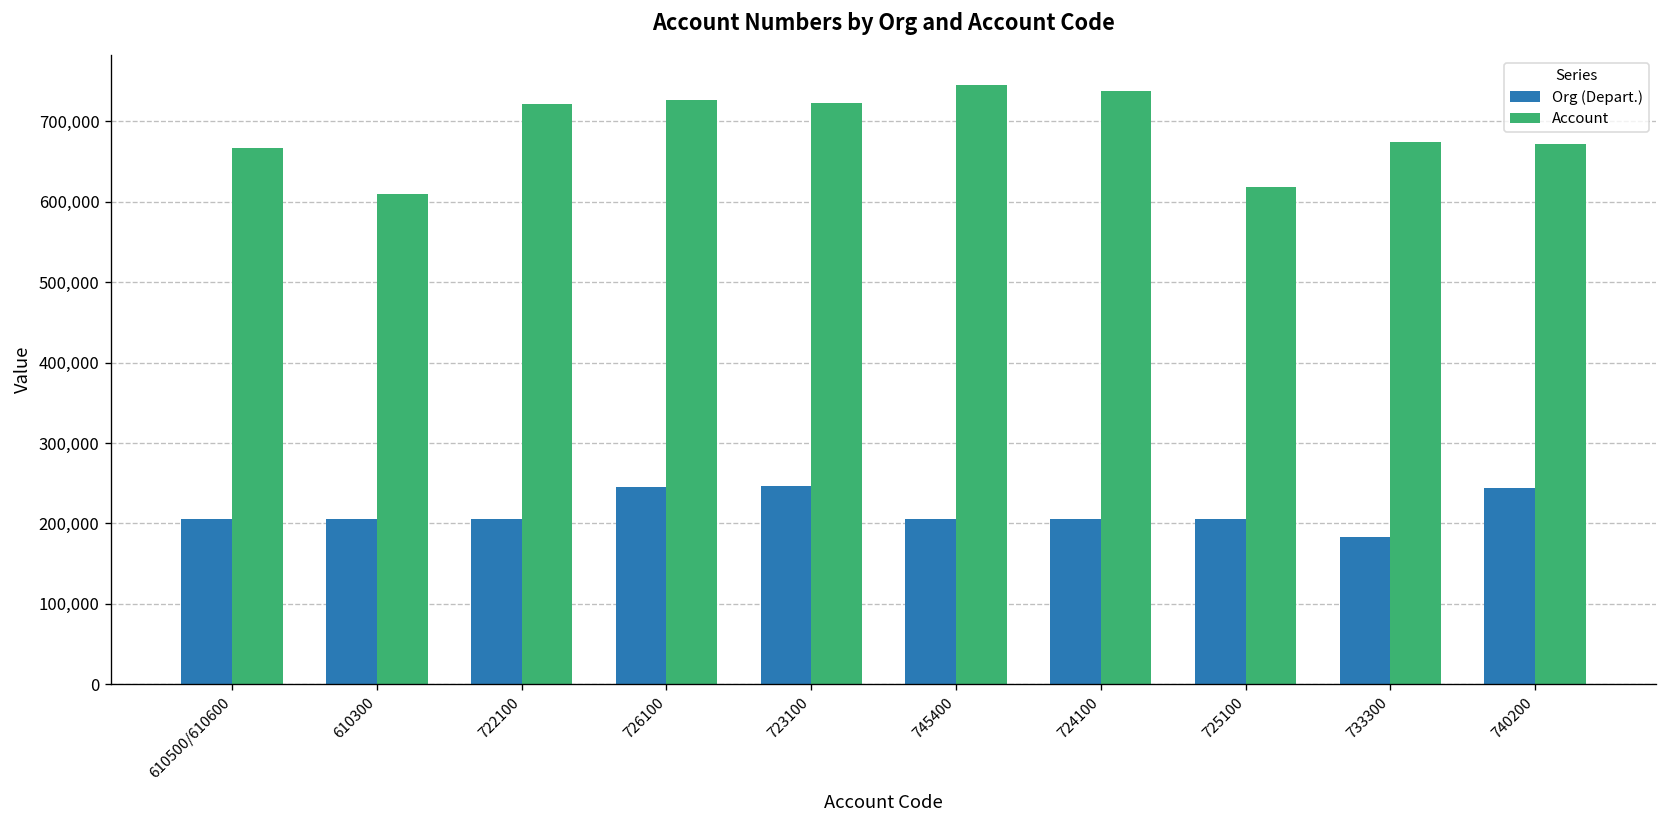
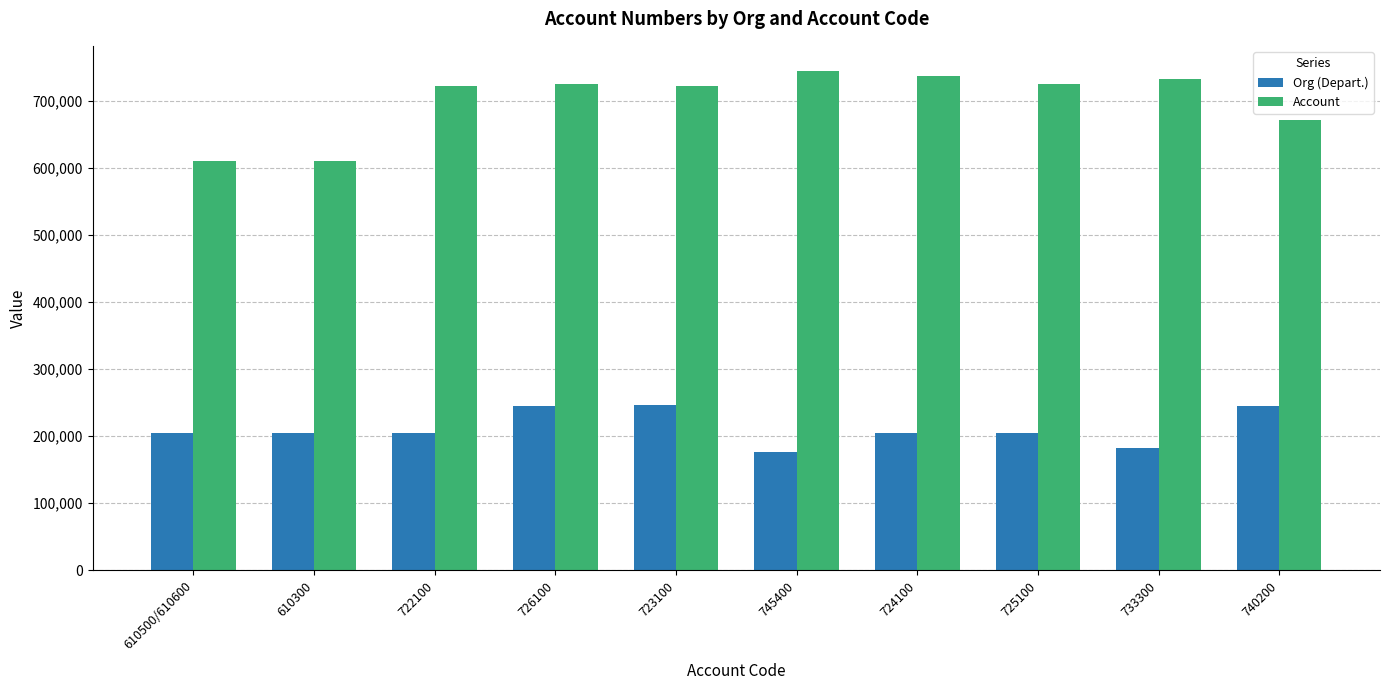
  {
    "Org (Depart.)": {
      "610500/610600": "210,000",
      "610300": "210,000",
      "722100": "210,000",
      "726100": "250,000",
      "723100": "250,000",
-     "745400": "210,000",
+     "745400": "180,000",
      "724100": "210,000",
      "725100": "210,000",
      "733300": "180,000",
      "740200": "240,000"
    },
    "Account": {
-     "610500/610600": "670,000",
+     "610500/610600": "610,000",
      "610300": "610,000",
      "722100": "720,000",
      "726100": "730,000",
      "723100": "720,000",
      "745400": "750,000",
      "724100": "740,000",
-     "725100": "620,000",
-     "733300": "670,000",
+     "725100": "730,000",
+     "733300": "730,000",
      "740200": "670,000"
    }
  }
